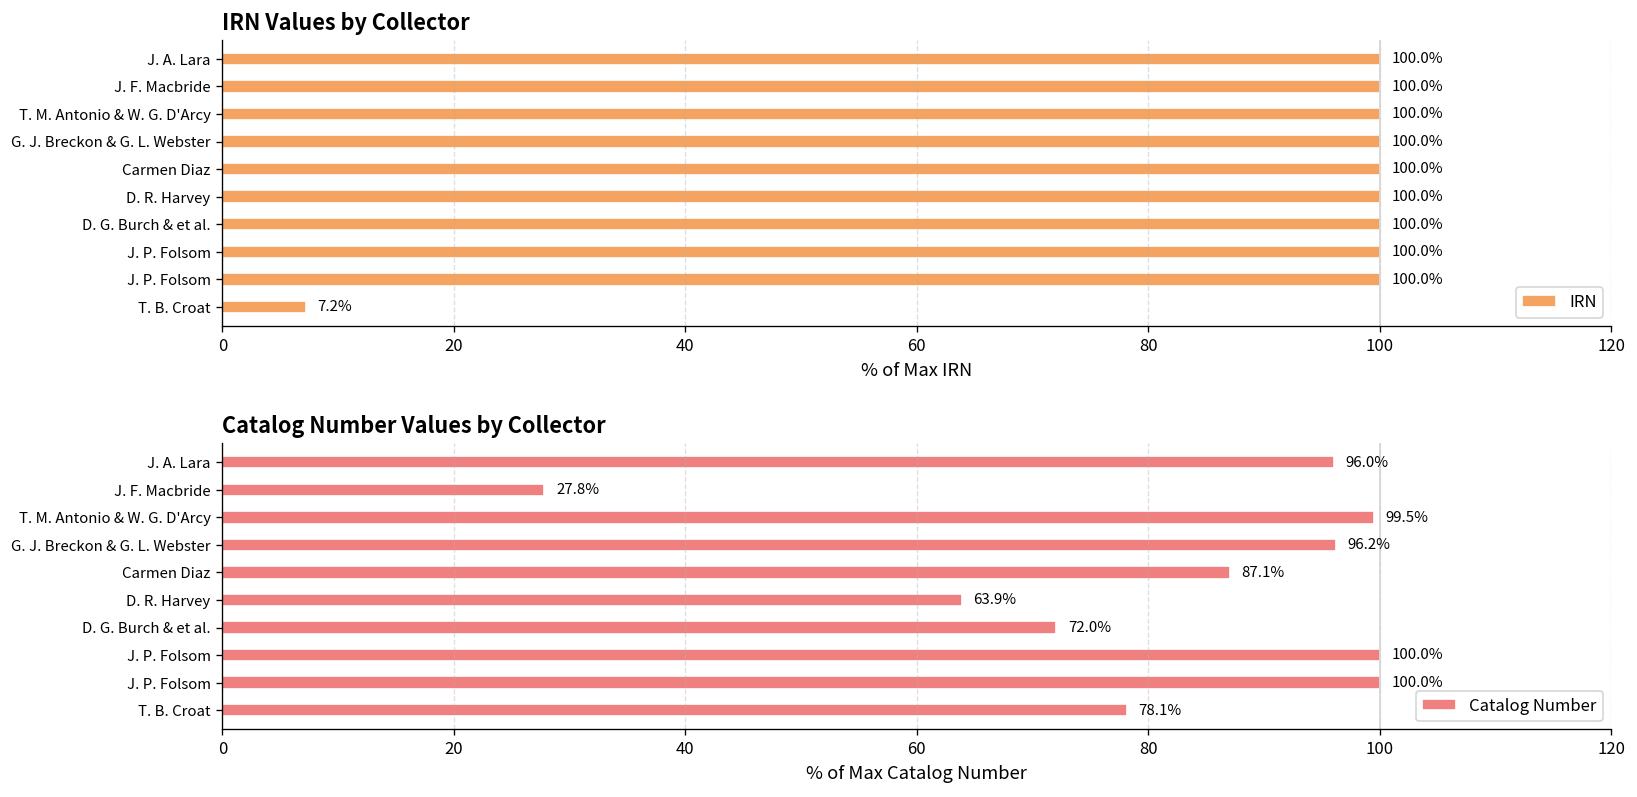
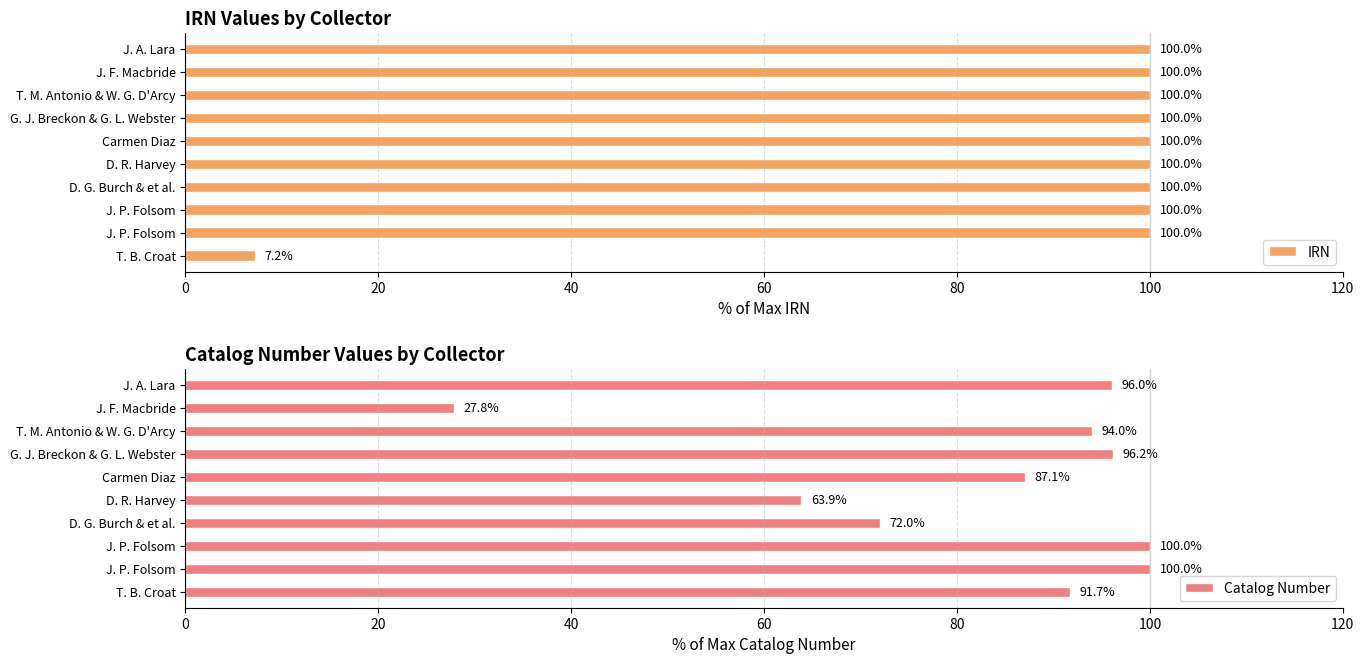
  {
    "IRN Values by Collector": {
      "J. A. Lara": "100.0%",
      "J. F. Macbride": "100.0%",
      "T. M. Antonio & W. G. D'Arcy": "100.0%",
      "G. J. Breckon & G. L. Webster": "100.0%",
      "Carmen Diaz": "100.0%",
      "D. R. Harvey": "100.0%",
      "D. G. Burch & et al.": "100.0%",
      "T. B. Croat": "7.2%"
    },
    "Catalog Number Values by Collector": {
      "J. A. Lara": "96.0%",
      "J. F. Macbride": "27.8%",
-     "T. M. Antonio & W. G. D'Arcy": "99.5%",
+     "T. M. Antonio & W. G. D'Arcy": "94.0%",
      "G. J. Breckon & G. L. Webster": "96.2%",
      "Carmen Diaz": "87.1%",
      "D. R. Harvey": "63.9%",
      "D. G. Burch & et al.": "72.0%",
-     "T. B. Croat": "78.1%"
+     "T. B. Croat": "91.7%"
    }
  }
